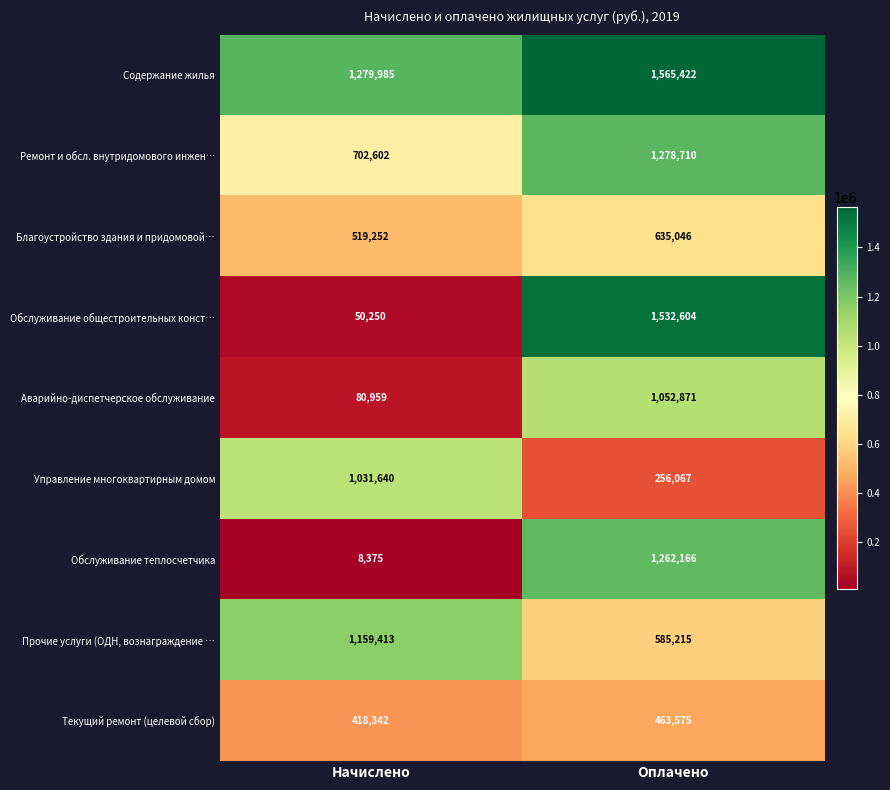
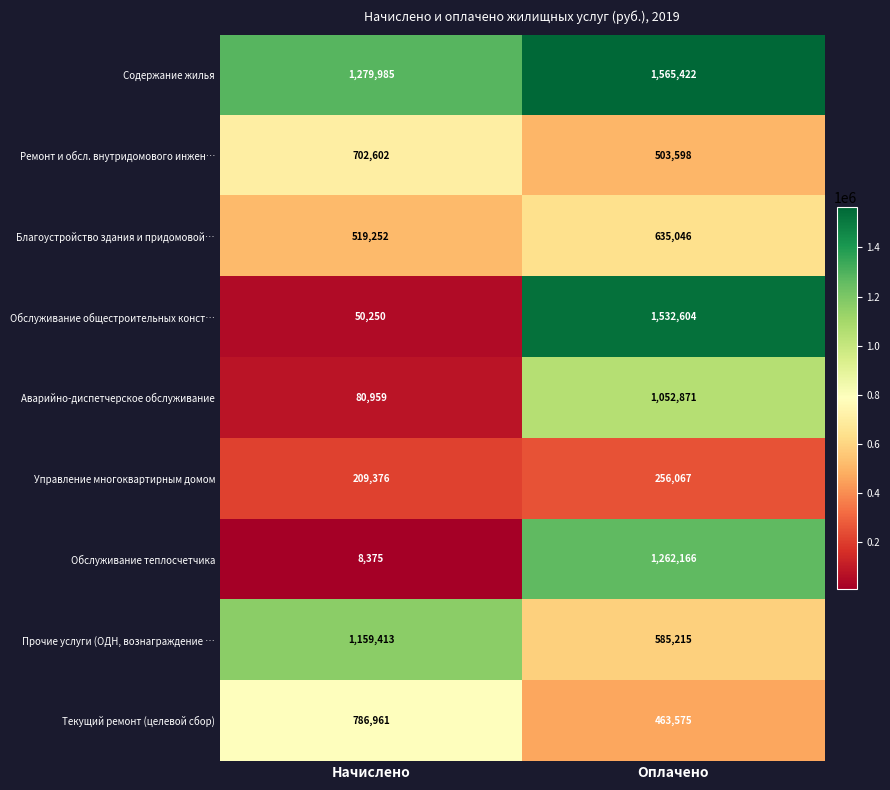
  {
    "Содержание жилья": {
      "Начислено": "1,279,985",
      "Оплачено": "1,565,422"
    },
    "Ремонт и обсл. внутридомового инжен…": {
      "Начислено": "702,602",
-     "Оплачено": "1,278,710"
+     "Оплачено": "503,598"
    },
    "Благоустройство здания и придомовой…": {
      "Начислено": "519,252",
      "Оплачено": "635,046"
    },
    "Обслуживание общестроительных конст…": {
      "Начислено": "50,250",
      "Оплачено": "1,532,604"
    },
    "Аварийно-диспетчерское обслуживание": {
      "Начислено": "80,959",
      "Оплачено": "1,052,871"
    },
    "Управление многоквартирным домом": {
-     "Начислено": "1,031,640",
+     "Начислено": "209,376",
      "Оплачено": "256,067"
    },
    "Обслуживание теплосчетчика": {
      "Начислено": "8,375",
      "Оплачено": "1,262,166"
    },
    "Прочие услуги (ОДН, вознаграждение …": {
      "Начислено": "1,159,413",
      "Оплачено": "585,215"
    },
    "Текущий ремонт (целевой сбор)": {
-     "Начислено": "418,342",
+     "Начислено": "786,961",
      "Оплачено": "463,575"
    }
  }
